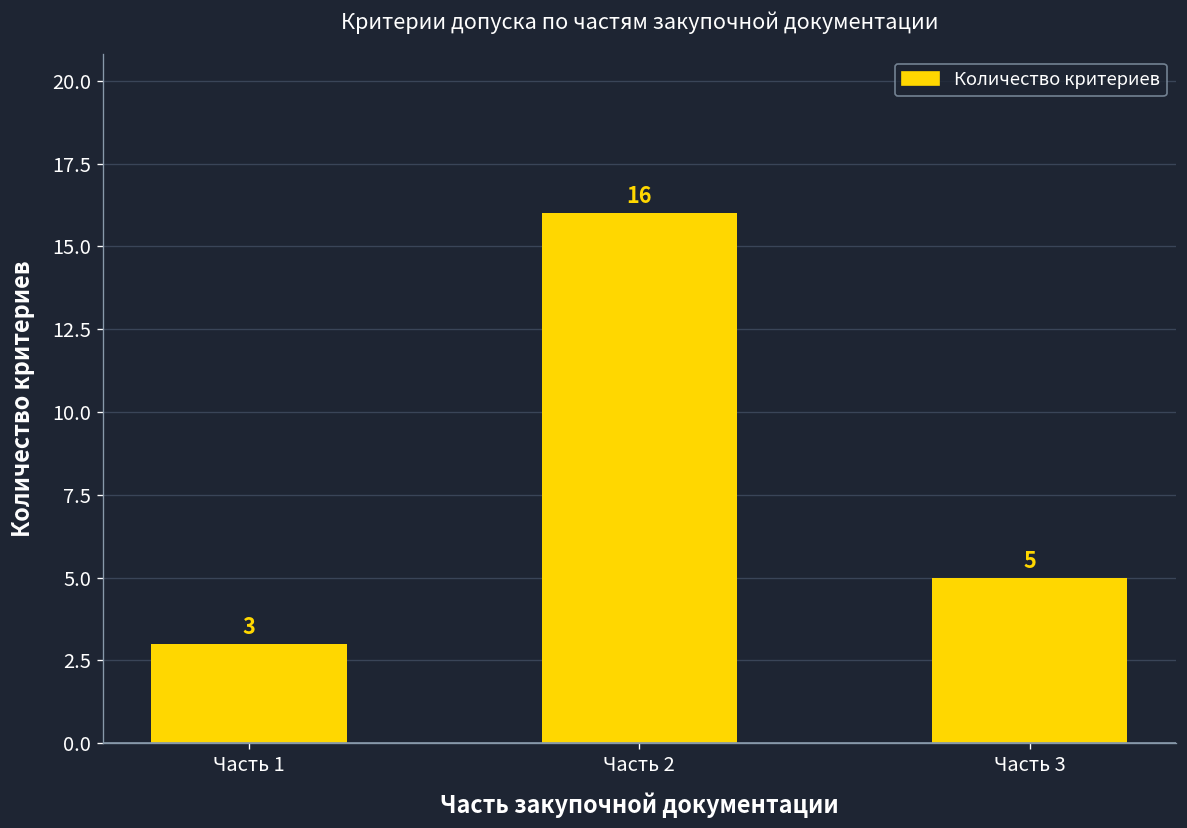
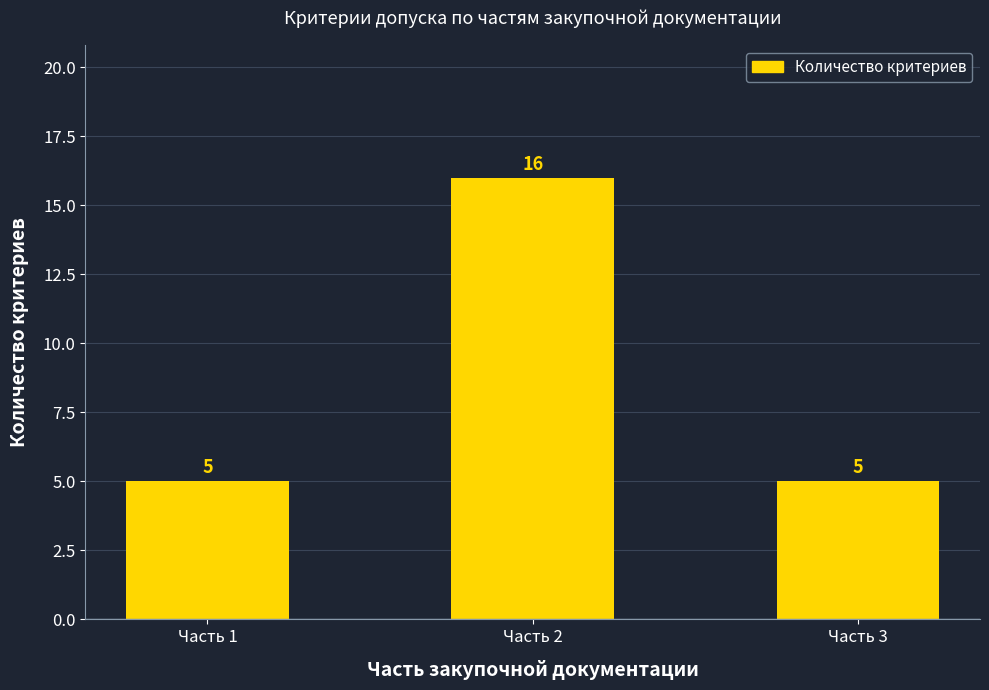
  {
-   "Часть 1": 3,
+   "Часть 1": 5,
    "Часть 2": 16,
    "Часть 3": 5
  }
